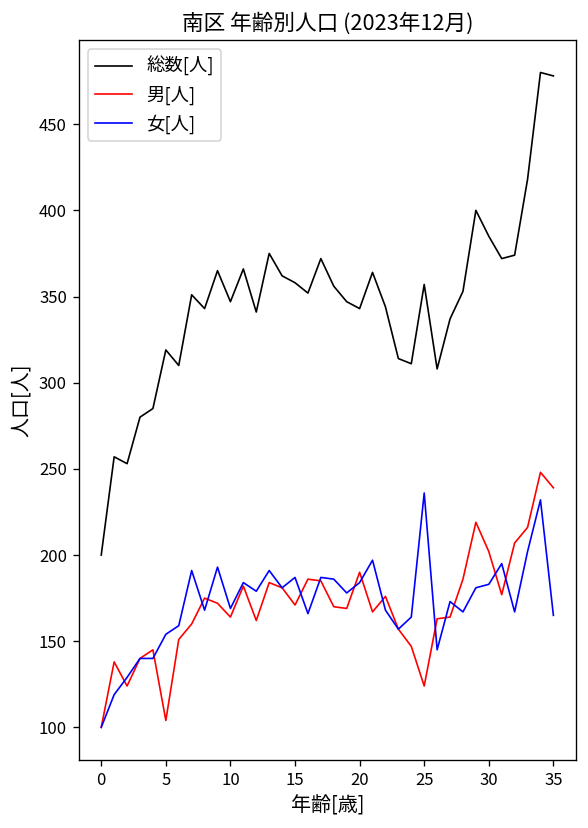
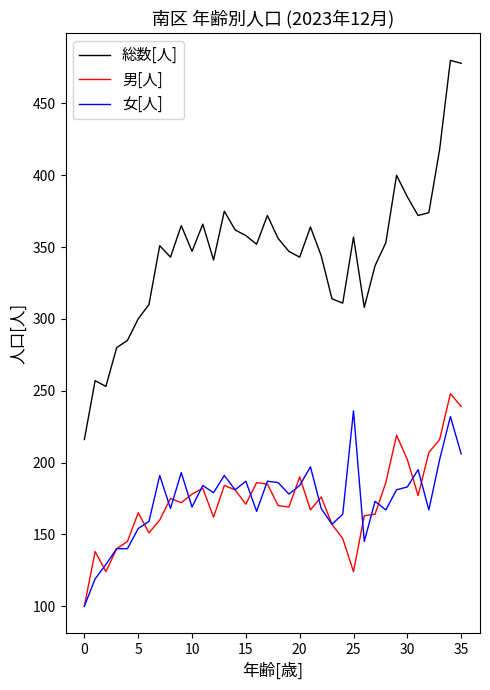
  {
    "総数[人]": {
-     "0": 200,
-     "5": 319,
+     "0": 216,
+     "5": 300,
      "10": 347,
      "15": 358,
      "20": 343,
      "25": 357,
      "30": 385,
      "35": 478
    },
    "男[人]": {
-     "5": 104,
-     "10": 164,
+     "5": 165,
+     "10": 178,
      "15": 171,
      "20": 190,
      "25": 124,
      "30": 202,
      "35": 239
    },
    "女[人]": {
      "5": 154,
      "10": 169,
      "15": 187,
      "20": 184,
      "25": 236,
      "30": 183,
-     "35": 165
+     "35": 206
    }
  }
